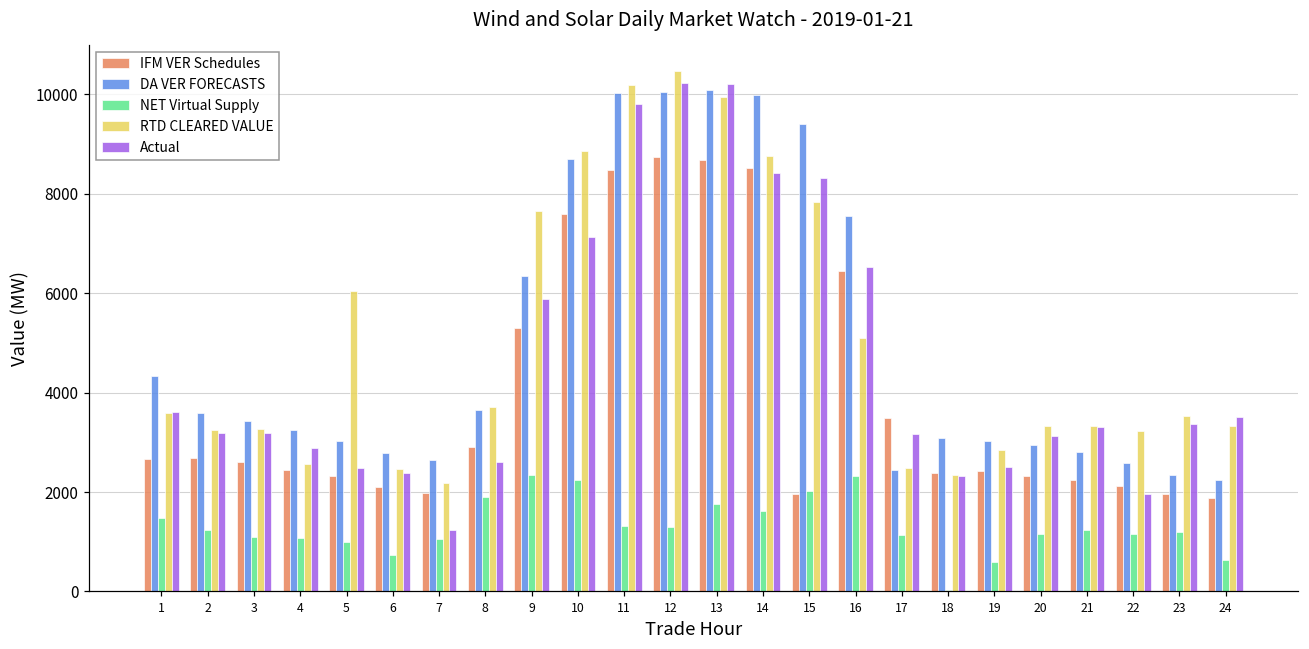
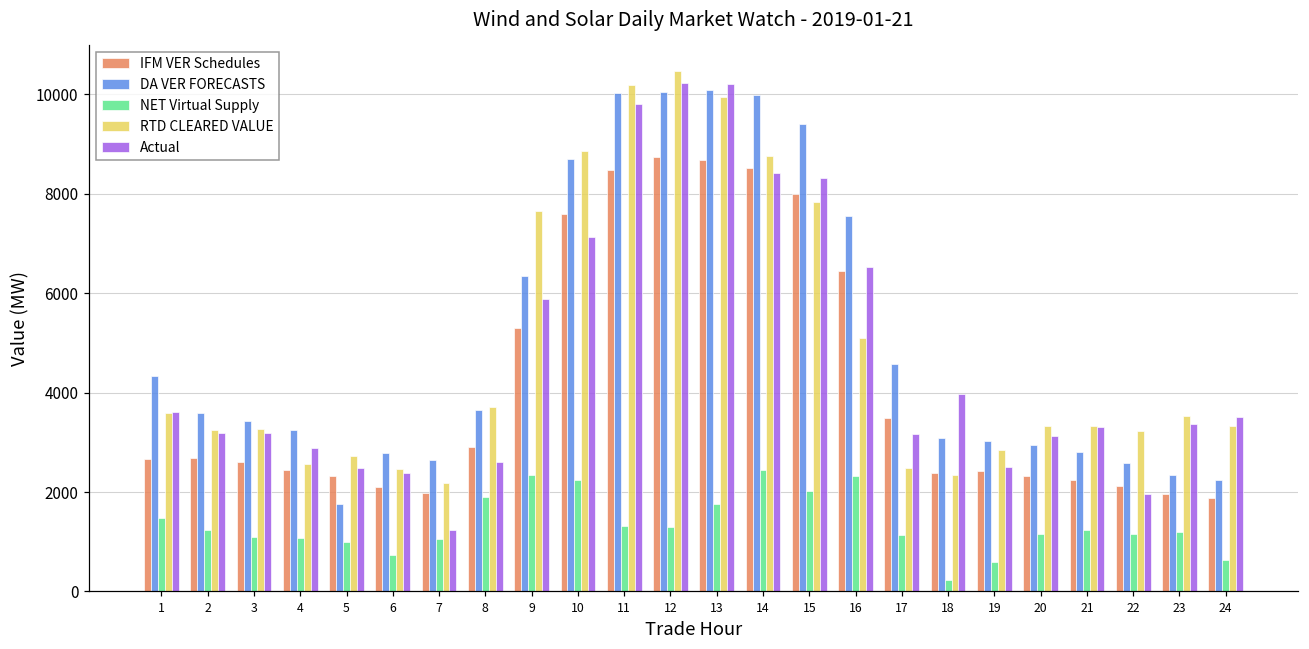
  {
    "IFM VER Schedules": {
      "1": 2700,
      "2": 2700,
      "3": 2600,
      "4": 2400,
      "5": 2300,
      "6": 2100,
      "7": 2000,
      "8": 2900,
      "9": 5300,
      "10": 7600,
      "11": 8500,
      "12": 8700,
      "13": 8700,
      "14": 8500,
-     "15": 2000,
+     "15": 8000,
      "16": 6400,
      "17": 3500,
      "18": 2400,
      "19": 2400,
      "20": 2300,
      "21": 2200,
      "22": 2100,
      "23": 2000,
      "24": 1900
    },
    "DA VER FORECASTS": {
      "1": 4300,
      "2": 3600,
      "3": 3400,
      "4": 3300,
-     "5": 3000,
+     "5": 1800,
      "6": 2800,
      "7": 2600,
      "8": 3700,
      "9": 6300,
      "10": 8700,
      "11": 10000,
      "12": 10000,
      "13": 10100,
      "14": 10000,
      "15": 9400,
      "16": 7500,
-     "17": 2400,
+     "17": 4600,
      "18": 3100,
      "19": 3000,
      "20": 2900,
      "21": 2800,
      "22": 2600,
      "23": 2300,
      "24": 2200
    },
    "NET Virtual Supply": {
      "1": 1500,
      "2": 1200,
      "3": 1100,
      "4": 1100,
      "5": 1000,
      "6": 700,
      "7": 1100,
      "8": 1900,
      "9": 2300,
      "10": 2200,
      "11": 1300,
      "12": 1300,
      "13": 1800,
-     "14": 1600,
+     "14": 2500,
      "15": 2000,
      "16": 2300,
      "17": 1100,
-     "18": 0,
+     "18": 200,
      "19": 600,
      "20": 1200,
      "21": 1200,
      "22": 1200,
      "23": 1200,
      "24": 600
    },
    "RTD CLEARED VALUE": {
      "1": 3600,
      "2": 3200,
      "3": 3300,
      "4": 2600,
-     "5": 6000,
+     "5": 2700,
      "6": 2500,
      "7": 2200,
      "8": 3700,
      "9": 7600,
      "10": 8900,
      "11": 10200,
      "12": 10500,
      "13": 10000,
      "14": 8800,
      "15": 7800,
      "16": 5100,
      "17": 2500,
      "18": 2300,
      "19": 2800,
      "20": 3300,
      "21": 3300,
      "22": 3200,
      "23": 3500,
      "24": 3300
    },
    "Actual": {
      "1": 3600,
      "2": 3200,
      "3": 3200,
      "4": 2900,
      "5": 2500,
      "6": 2400,
      "7": 1200,
      "8": 2600,
      "9": 5900,
      "10": 7100,
      "11": 9800,
      "12": 10200,
      "13": 10200,
      "14": 8400,
      "15": 8300,
      "16": 6500,
      "17": 3200,
-     "18": 2300,
+     "18": 4000,
      "19": 2500,
      "20": 3100,
      "21": 3300,
      "22": 2000,
      "23": 3400,
      "24": 3500
    }
  }
